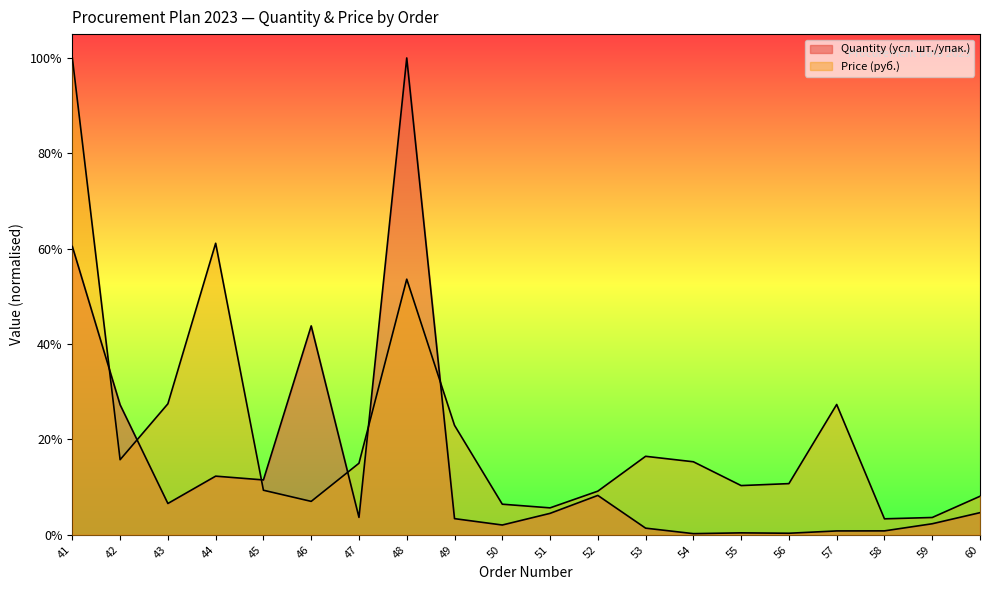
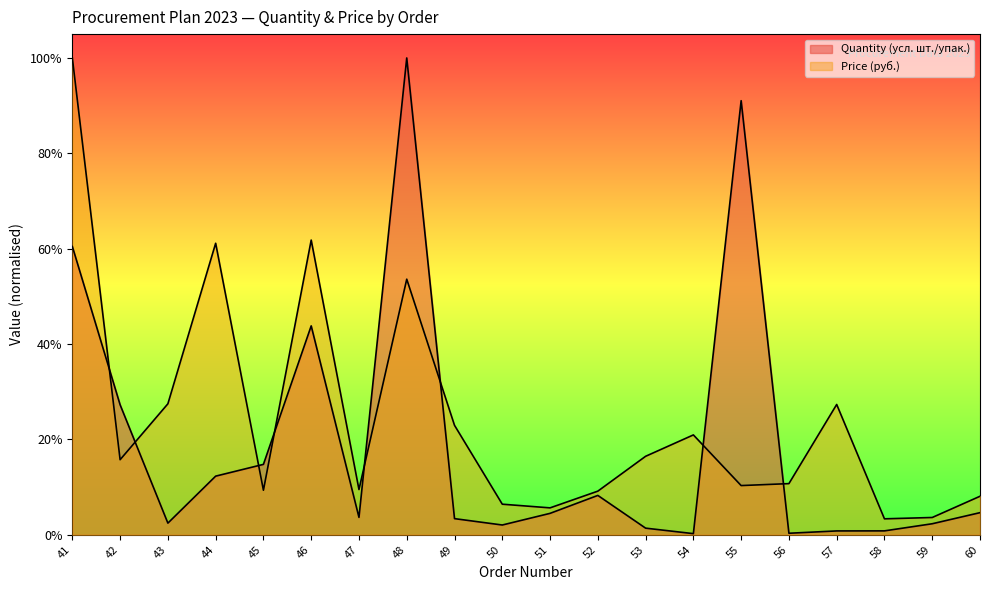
  {
    "Quantity (усл. шт./упак.)": {
      "41": "60%",
      "42": "27%",
-     "43": "7%",
+     "43": "2%",
      "44": "12%",
-     "45": "12%",
+     "45": "15%",
      "46": "44%",
      "47": "4%",
      "48": "100%",
      "49": "3%",
      "50": "2%",
      "51": "4%",
      "52": "8%",
      "53": "1%",
      "54": "0%",
-     "55": "0%",
+     "55": "91%",
      "56": "0%",
      "57": "1%",
      "58": "1%",
      "59": "2%",
      "60": "5%"
    },
    "Price (руб.)": {
      "41": "100%",
      "42": "16%",
      "43": "27%",
      "44": "61%",
      "45": "9%",
-     "46": "7%",
-     "47": "15%",
+     "46": "62%",
+     "47": "9%",
      "48": "54%",
      "49": "23%",
      "50": "6%",
      "51": "6%",
      "52": "9%",
      "53": "16%",
-     "54": "15%",
+     "54": "21%",
      "55": "10%",
      "56": "11%",
      "57": "27%",
      "58": "3%",
      "59": "4%",
      "60": "8%"
    }
  }
